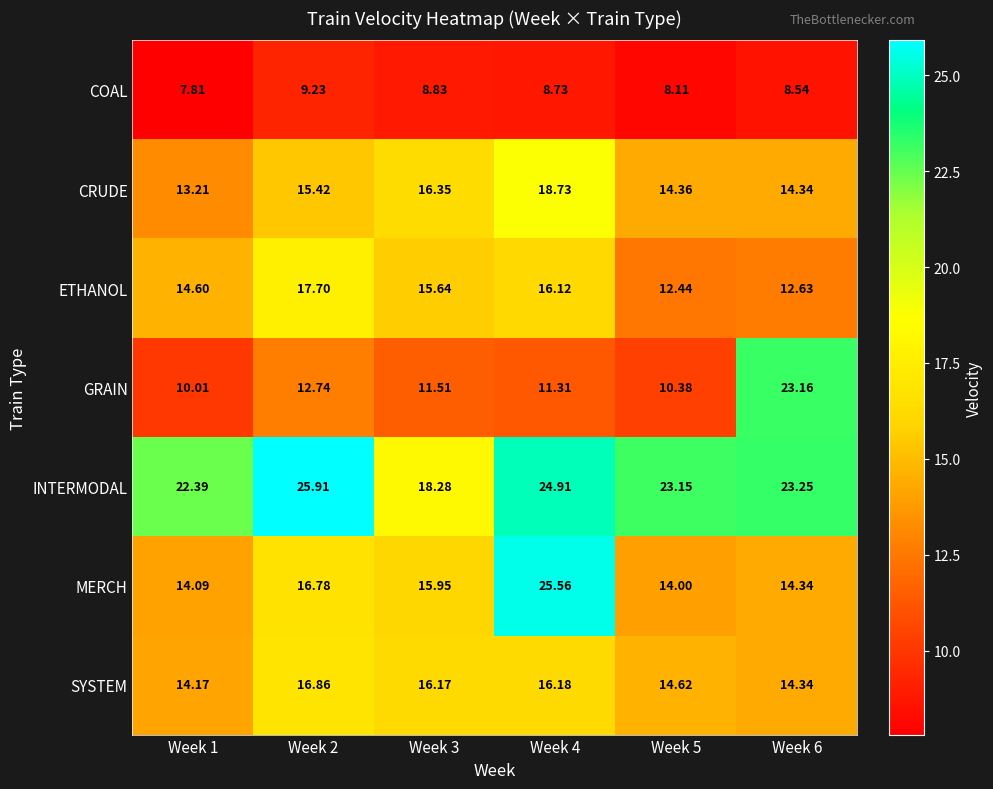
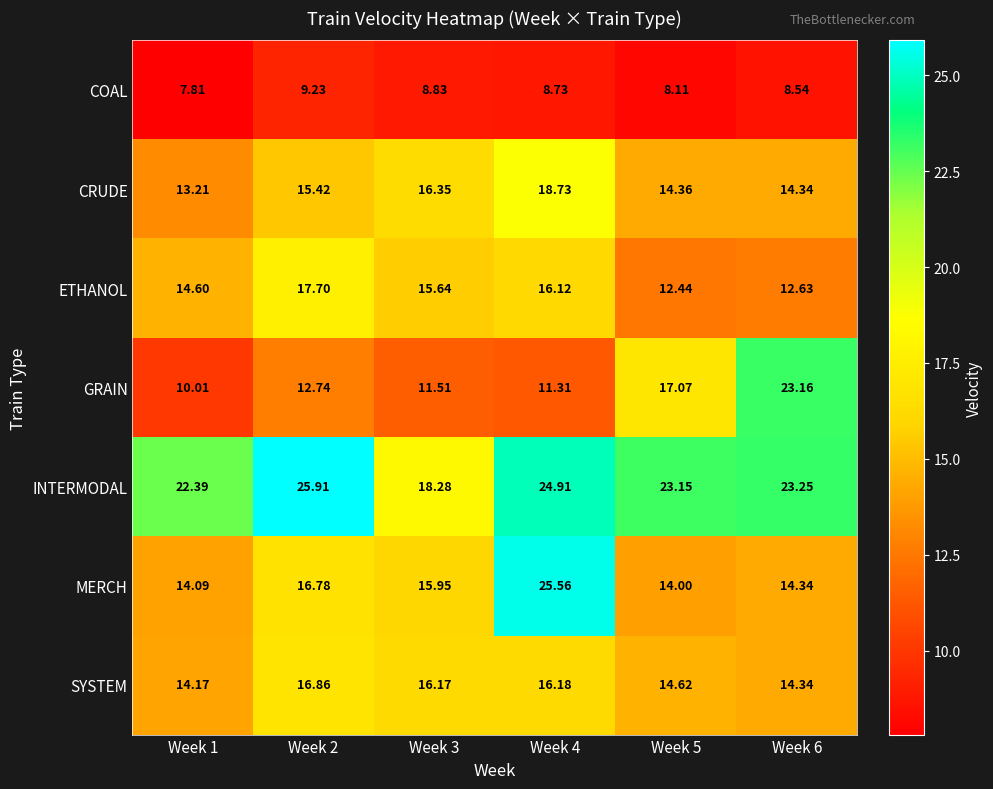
  {
    "COAL": {
      "Week 1": 7.81,
      "Week 2": 9.23,
      "Week 3": 8.83,
      "Week 4": 8.73,
      "Week 5": 8.11,
      "Week 6": 8.54
    },
    "CRUDE": {
      "Week 1": 13.21,
      "Week 2": 15.42,
      "Week 3": 16.35,
      "Week 4": 18.73,
      "Week 5": 14.36,
      "Week 6": 14.34
    },
    "ETHANOL": {
      "Week 1": 14.60,
      "Week 2": 17.70,
      "Week 3": 15.64,
      "Week 4": 16.12,
      "Week 5": 12.44,
      "Week 6": 12.63
    },
    "GRAIN": {
      "Week 1": 10.01,
      "Week 2": 12.74,
      "Week 3": 11.51,
      "Week 4": 11.31,
-     "Week 5": 10.38,
+     "Week 5": 17.07,
      "Week 6": 23.16
    },
    "INTERMODAL": {
      "Week 1": 22.39,
      "Week 2": 25.91,
      "Week 3": 18.28,
      "Week 4": 24.91,
      "Week 5": 23.15,
      "Week 6": 23.25
    },
    "MERCH": {
      "Week 1": 14.09,
      "Week 2": 16.78,
      "Week 3": 15.95,
      "Week 4": 25.56,
      "Week 5": 14.00,
      "Week 6": 14.34
    },
    "SYSTEM": {
      "Week 1": 14.17,
      "Week 2": 16.86,
      "Week 3": 16.17,
      "Week 4": 16.18,
      "Week 5": 14.62,
      "Week 6": 14.34
    }
  }
